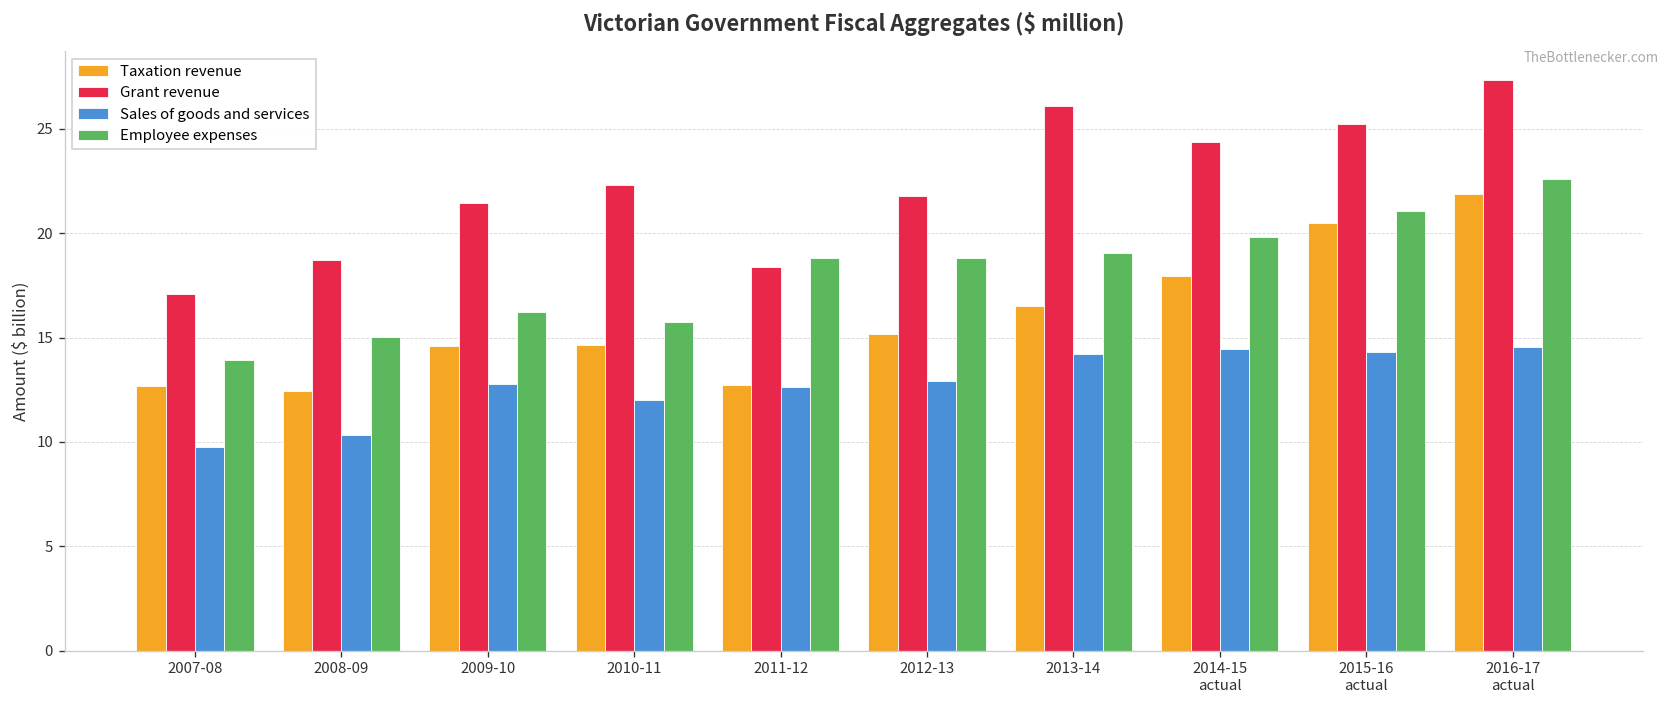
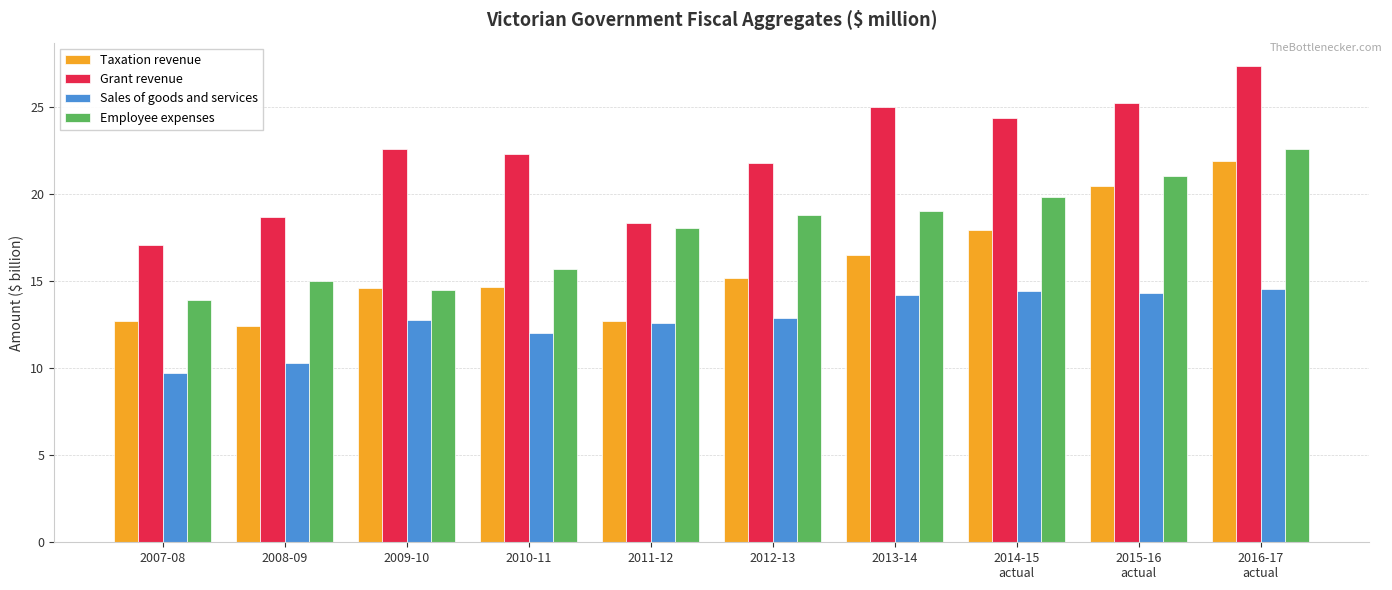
  {
    "Taxation revenue": {
      "2007-08": 12.7,
      "2008-09": 12.4,
      "2009-10": 14.6,
      "2010-11": 14.6,
      "2011-12": 12.7,
      "2012-13": 15.2,
      "2013-14": 16.5,
      "2014-15 actual": 17.9,
      "2015-16 actual": 20.5,
      "2016-17 actual": 21.9
    },
    "Grant revenue": {
      "2007-08": 17.1,
      "2008-09": 18.7,
-     "2009-10": 21.5,
+     "2009-10": 22.6,
      "2010-11": 22.3,
      "2011-12": 18.4,
      "2012-13": 21.8,
-     "2013-14": 26.1,
+     "2013-14": 25.0,
      "2014-15 actual": 24.4,
      "2015-16 actual": 25.2,
      "2016-17 actual": 27.4
    },
    "Sales of goods and services": {
      "2007-08": 9.8,
      "2008-09": 10.3,
      "2009-10": 12.8,
      "2010-11": 12.0,
      "2011-12": 12.6,
      "2012-13": 12.9,
      "2013-14": 14.2,
      "2014-15 actual": 14.4,
      "2015-16 actual": 14.3,
      "2016-17 actual": 14.5
    },
    "Employee expenses": {
      "2007-08": 13.9,
      "2008-09": 15.0,
-     "2009-10": 16.2,
+     "2009-10": 14.5,
      "2010-11": 15.7,
-     "2011-12": 18.8,
+     "2011-12": 18.1,
      "2012-13": 18.8,
      "2013-14": 19.0,
      "2014-15 actual": 19.8,
      "2015-16 actual": 21.1,
      "2016-17 actual": 22.6
    }
  }
